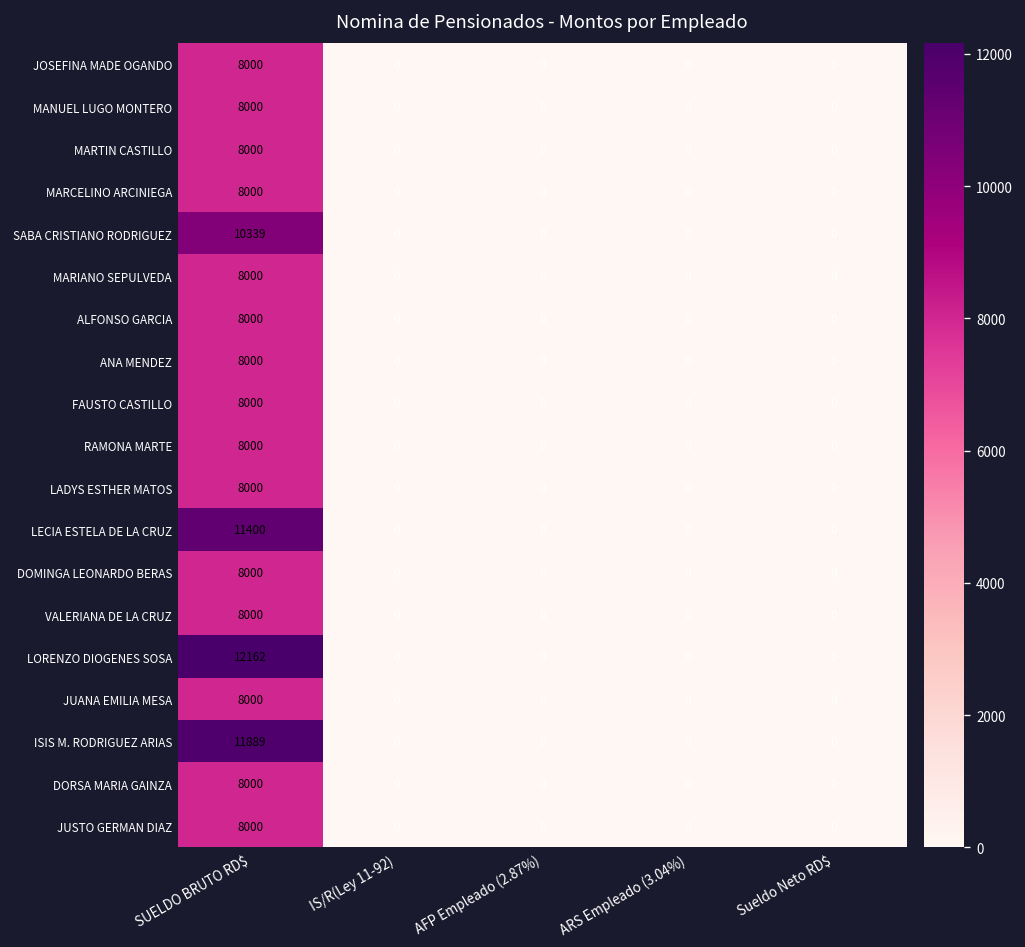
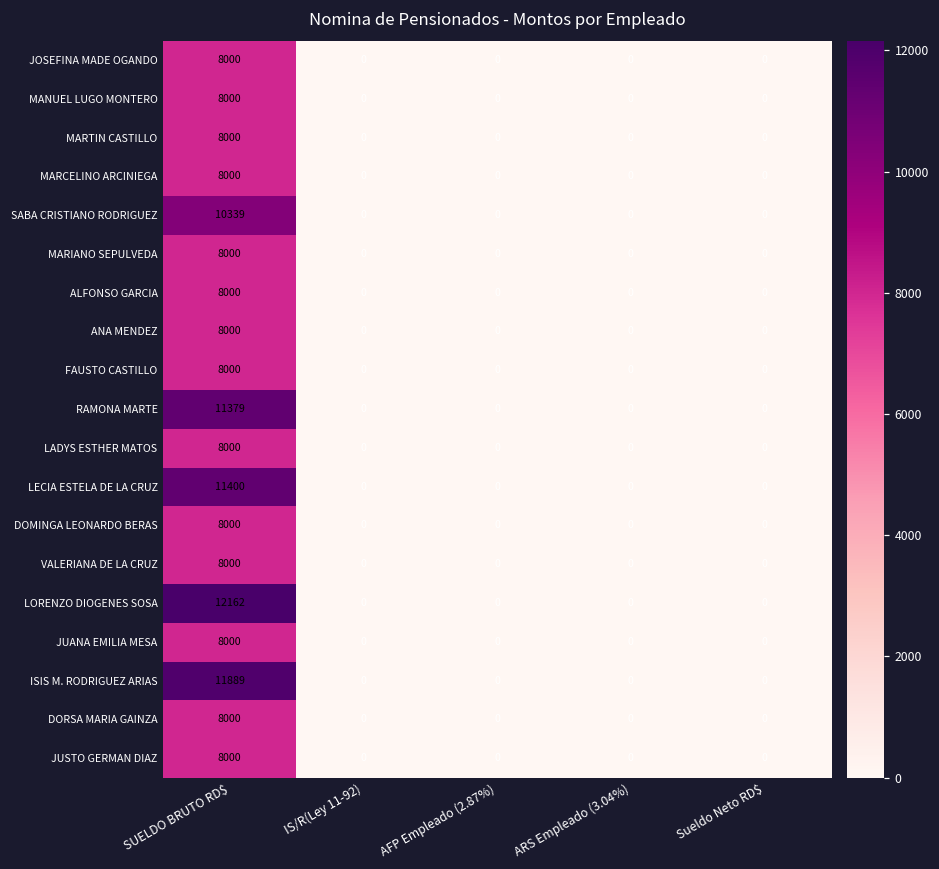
  {
    "JOSEFINA MADE OGANDO": {
      "SUELDO BRUTO RD$": 8000
    },
    "MANUEL LUGO MONTERO": {
      "SUELDO BRUTO RD$": 8000
    },
    "MARTIN CASTILLO": {
      "SUELDO BRUTO RD$": 8000
    },
    "MARCELINO ARCINIEGA": {
      "SUELDO BRUTO RD$": 8000
    },
    "SABA CRISTIANO RODRIGUEZ": {
      "SUELDO BRUTO RD$": 10339
    },
    "MARIANO SEPULVEDA": {
      "SUELDO BRUTO RD$": 8000
    },
    "ALFONSO GARCIA": {
      "SUELDO BRUTO RD$": 8000
    },
    "ANA MENDEZ": {
      "SUELDO BRUTO RD$": 8000
    },
    "FAUSTO CASTILLO": {
      "SUELDO BRUTO RD$": 8000
    },
    "RAMONA MARTE": {
-     "SUELDO BRUTO RD$": 8000
+     "SUELDO BRUTO RD$": 11379
    },
    "LADYS ESTHER MATOS": {
      "SUELDO BRUTO RD$": 8000
    },
    "LECIA ESTELA DE LA CRUZ": {
      "SUELDO BRUTO RD$": 11400
    },
    "DOMINGA LEONARDO BERAS": {
      "SUELDO BRUTO RD$": 8000
    },
    "VALERIANA DE LA CRUZ": {
      "SUELDO BRUTO RD$": 8000
    },
    "LORENZO DIOGENES SOSA": {
      "SUELDO BRUTO RD$": 12162
    },
    "JUANA EMILIA MESA": {
      "SUELDO BRUTO RD$": 8000
    },
    "ISIS M. RODRIGUEZ ARIAS": {
      "SUELDO BRUTO RD$": 11889
    },
    "DORSA MARIA GAINZA": {
      "SUELDO BRUTO RD$": 8000
    },
    "JUSTO GERMAN DIAZ": {
      "SUELDO BRUTO RD$": 8000
    }
  }
